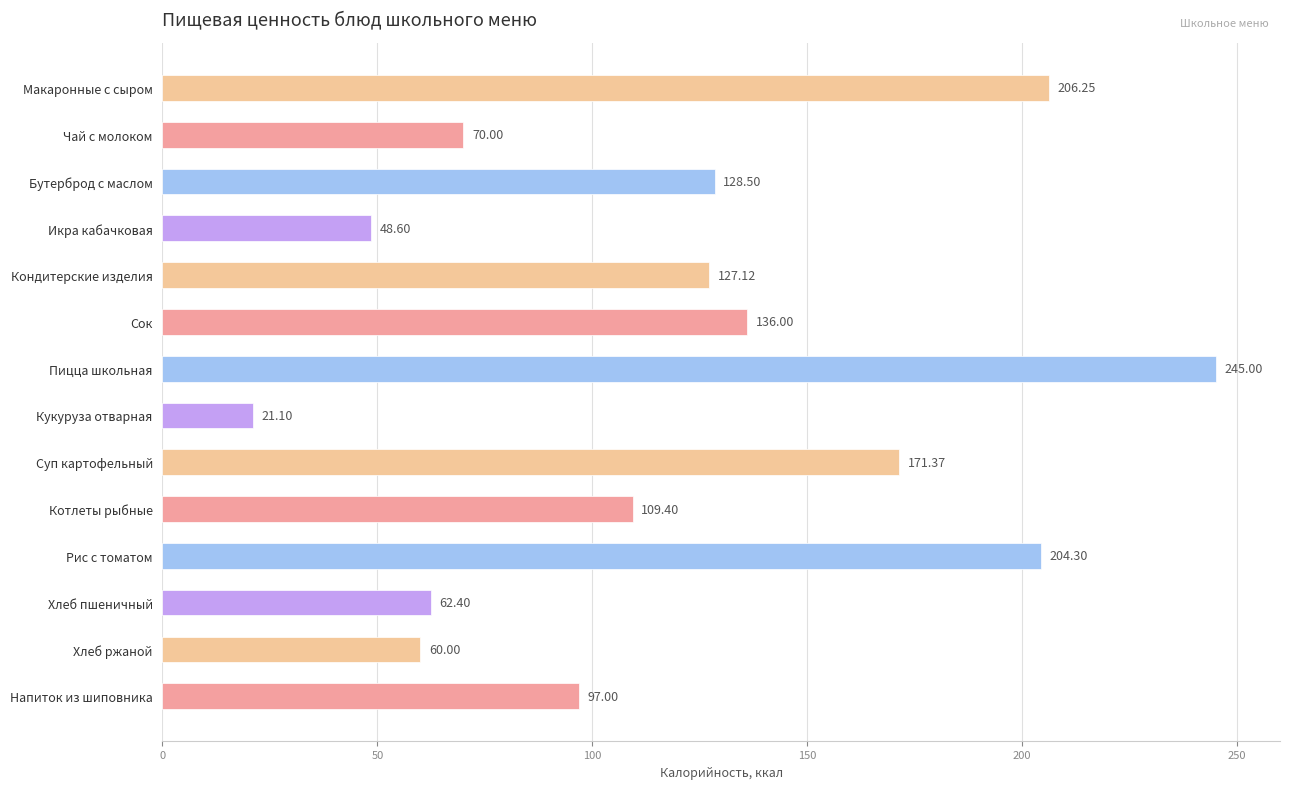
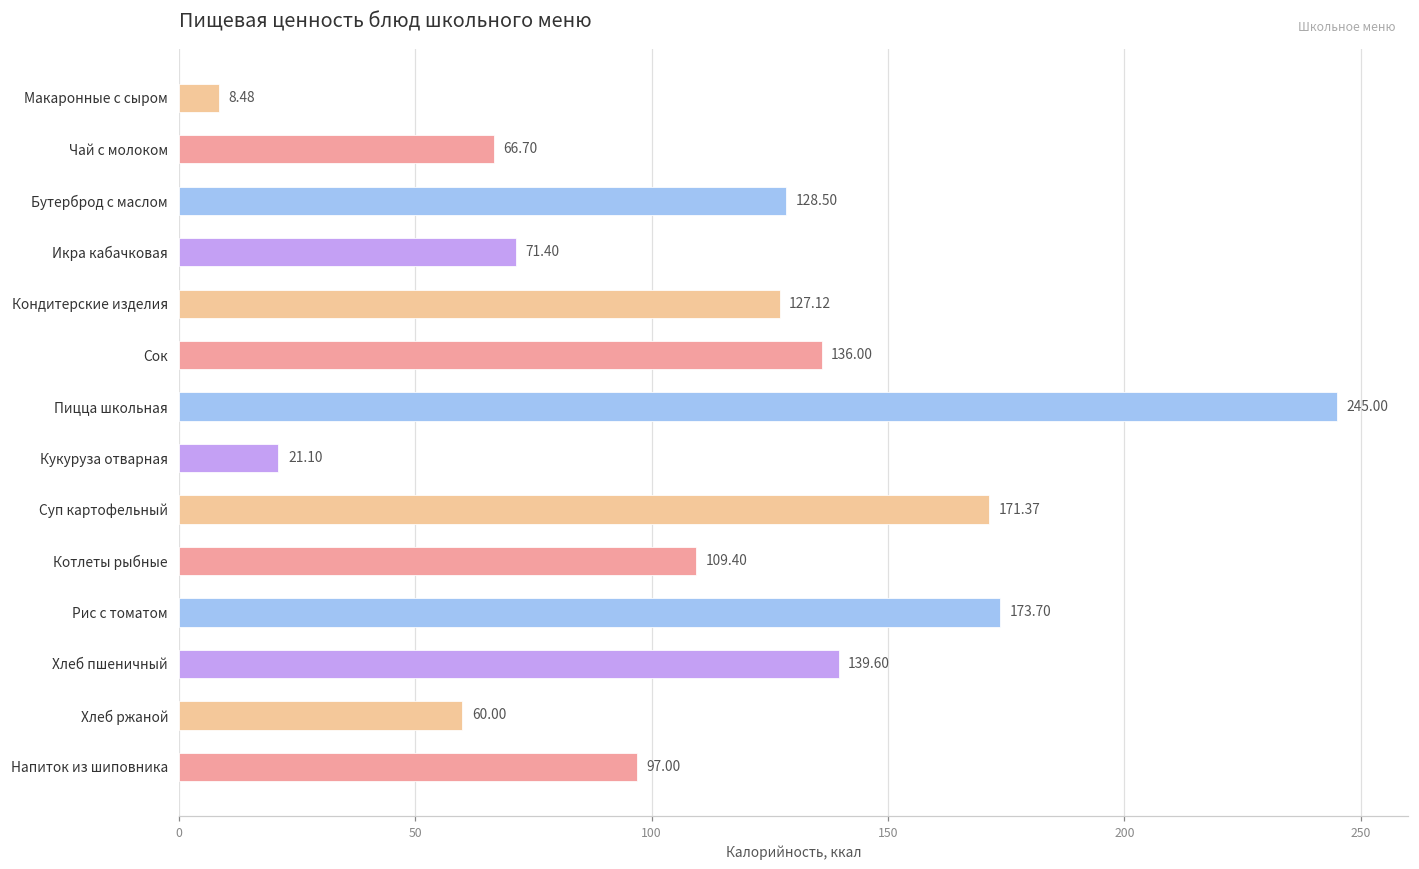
  {
-   "Макаронные с сыром": 206.25,
-   "Чай с молоком": 70.00,
+   "Макаронные с сыром": 8.48,
+   "Чай с молоком": 66.70,
    "Бутерброд с маслом": 128.50,
-   "Икра кабачковая": 48.60,
+   "Икра кабачковая": 71.40,
    "Кондитерские изделия": 127.12,
    "Сок": 136.00,
    "Пицца школьная": 245.00,
    "Кукуруза отварная": 21.10,
    "Суп картофельный": 171.37,
    "Котлеты рыбные": 109.40,
-   "Рис с томатом": 204.30,
-   "Хлеб пшеничный": 62.40,
+   "Рис с томатом": 173.70,
+   "Хлеб пшеничный": 139.60,
    "Хлеб ржаной": 60.00,
    "Напиток из шиповника": 97.00
  }
